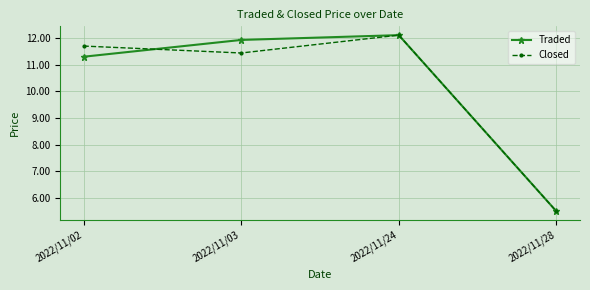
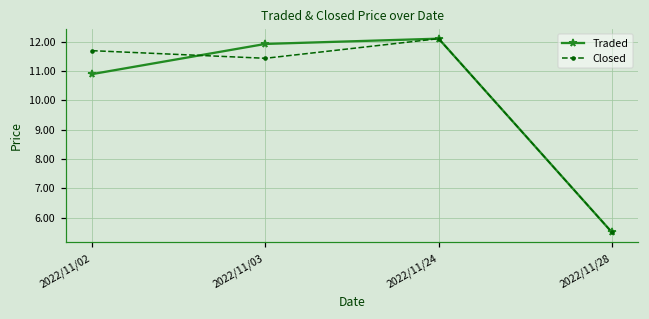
  {
    "Traded": {
-     "2022/11/02": 11.3,
+     "2022/11/02": 10.9,
      "2022/11/03": 11.9
    },
    "Closed": {
      "2022/11/02": 11.7,
      "2022/11/03": 11.4
    }
  }
